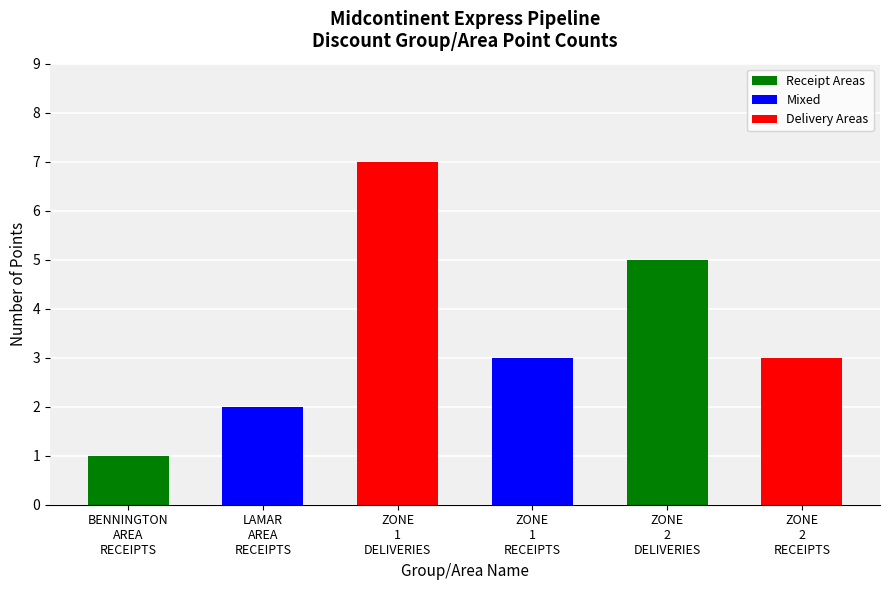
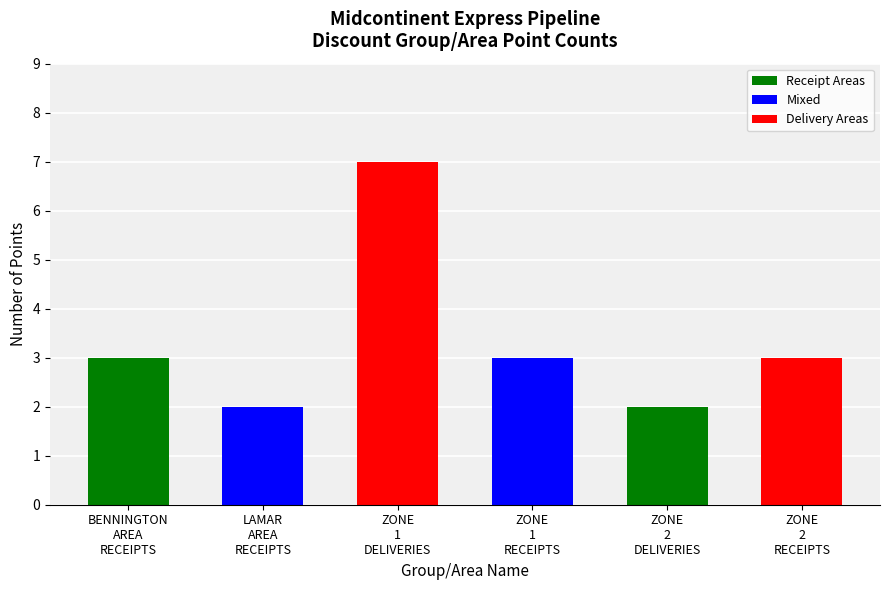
  {
-   "BENNINGTON AREA RECEIPTS": 1,
+   "BENNINGTON AREA RECEIPTS": 3,
    "LAMAR AREA RECEIPTS": 2,
    "ZONE 1 DELIVERIES": 7,
    "ZONE 1 RECEIPTS": 3,
-   "ZONE 2 DELIVERIES": 5,
+   "ZONE 2 DELIVERIES": 2,
    "ZONE 2 RECEIPTS": 3
  }
